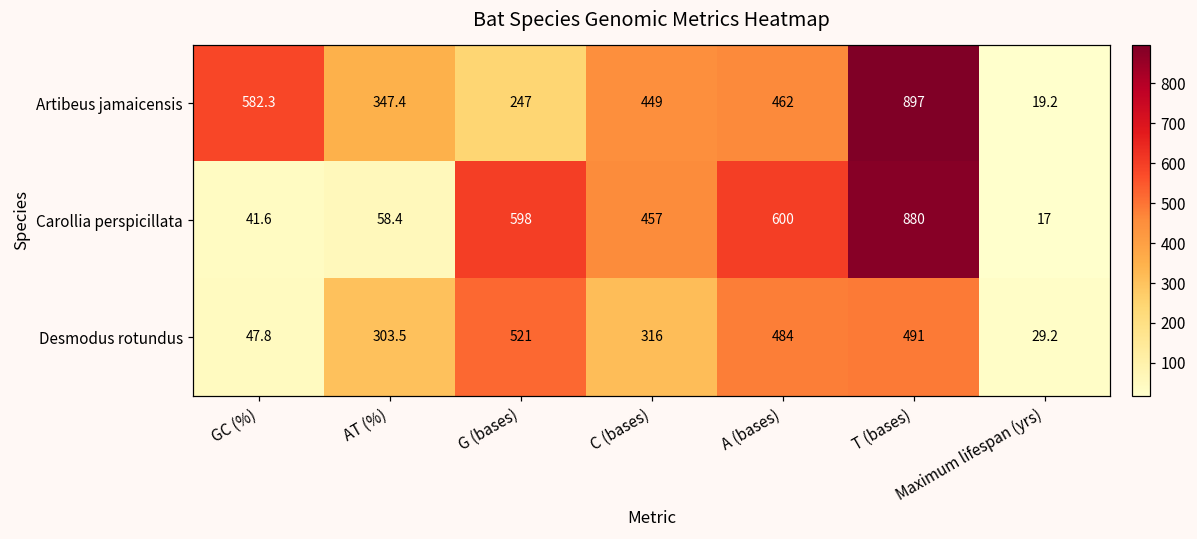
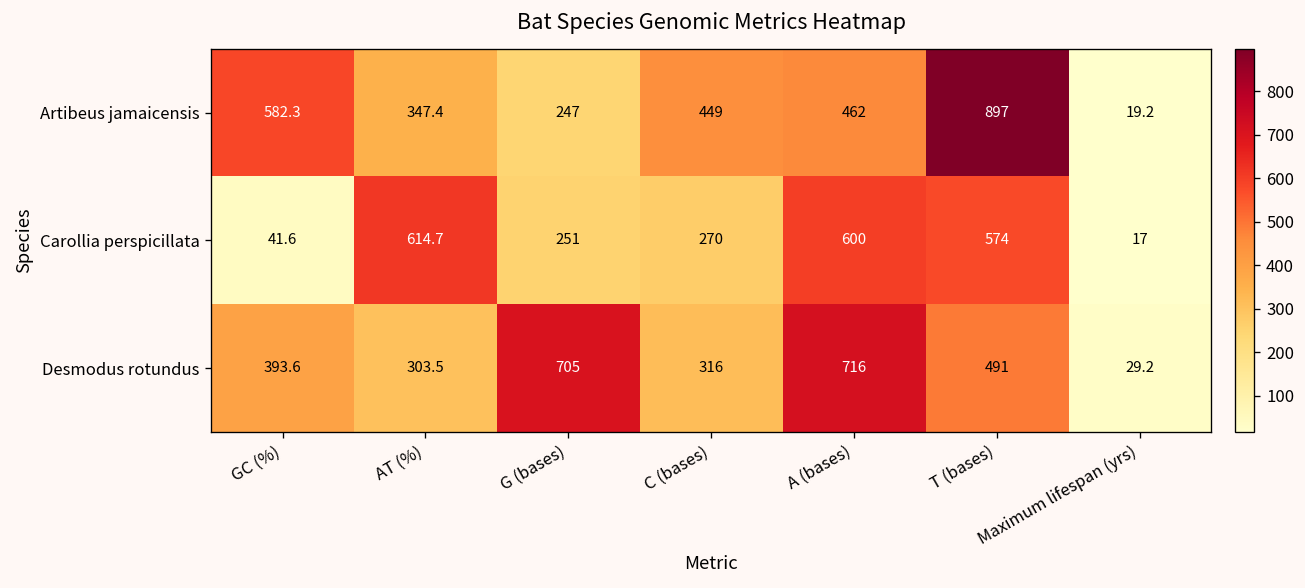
  {
    "Artibeus jamaicensis": {
      "GC (%)": 582.3,
      "AT (%)": 347.4,
      "G (bases)": 247,
      "C (bases)": 449,
      "A (bases)": 462,
      "T (bases)": 897,
      "Maximum lifespan (yrs)": 19.2
    },
    "Carollia perspicillata": {
      "GC (%)": 41.6,
-     "AT (%)": 58.4,
-     "G (bases)": 598,
-     "C (bases)": 457,
+     "AT (%)": 614.7,
+     "G (bases)": 251,
+     "C (bases)": 270,
      "A (bases)": 600,
-     "T (bases)": 880,
+     "T (bases)": 574,
      "Maximum lifespan (yrs)": 17
    },
    "Desmodus rotundus": {
-     "GC (%)": 47.8,
+     "GC (%)": 393.6,
      "AT (%)": 303.5,
-     "G (bases)": 521,
+     "G (bases)": 705,
      "C (bases)": 316,
-     "A (bases)": 484,
+     "A (bases)": 716,
      "T (bases)": 491,
      "Maximum lifespan (yrs)": 29.2
    }
  }
